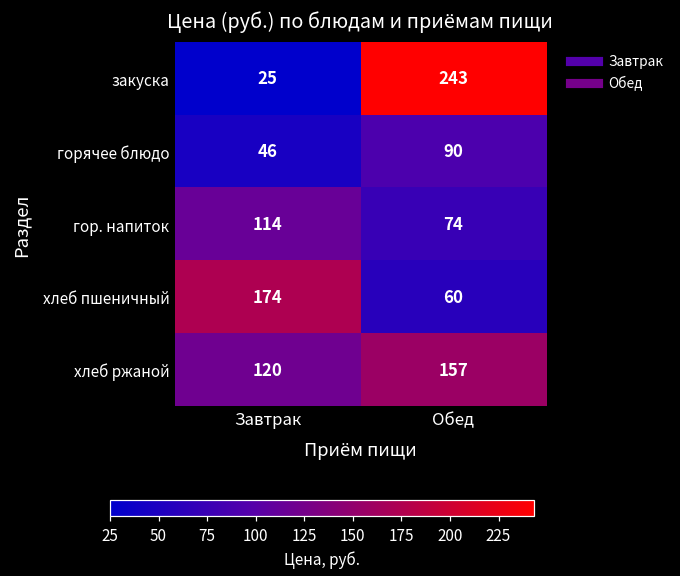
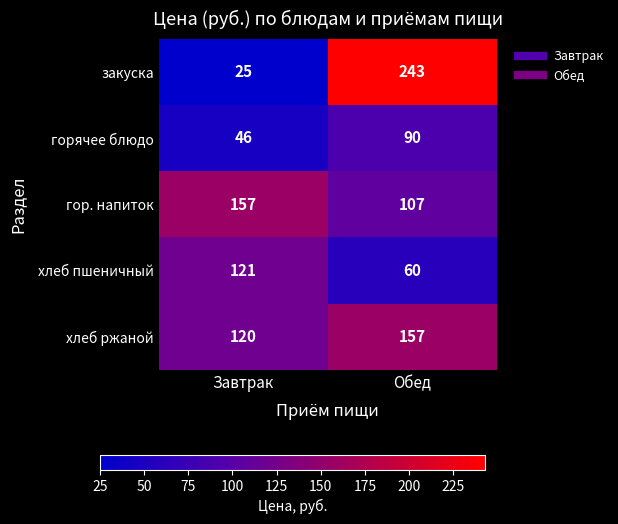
  {
    "закуска": {
      "Завтрак": 25,
      "Обед": 243
    },
    "горячее блюдо": {
      "Завтрак": 46,
      "Обед": 90
    },
    "гор. напиток": {
-     "Завтрак": 114,
-     "Обед": 74
+     "Завтрак": 157,
+     "Обед": 107
    },
    "хлеб пшеничный": {
-     "Завтрак": 174,
+     "Завтрак": 121,
      "Обед": 60
    },
    "хлеб ржаной": {
      "Завтрак": 120,
      "Обед": 157
    }
  }
